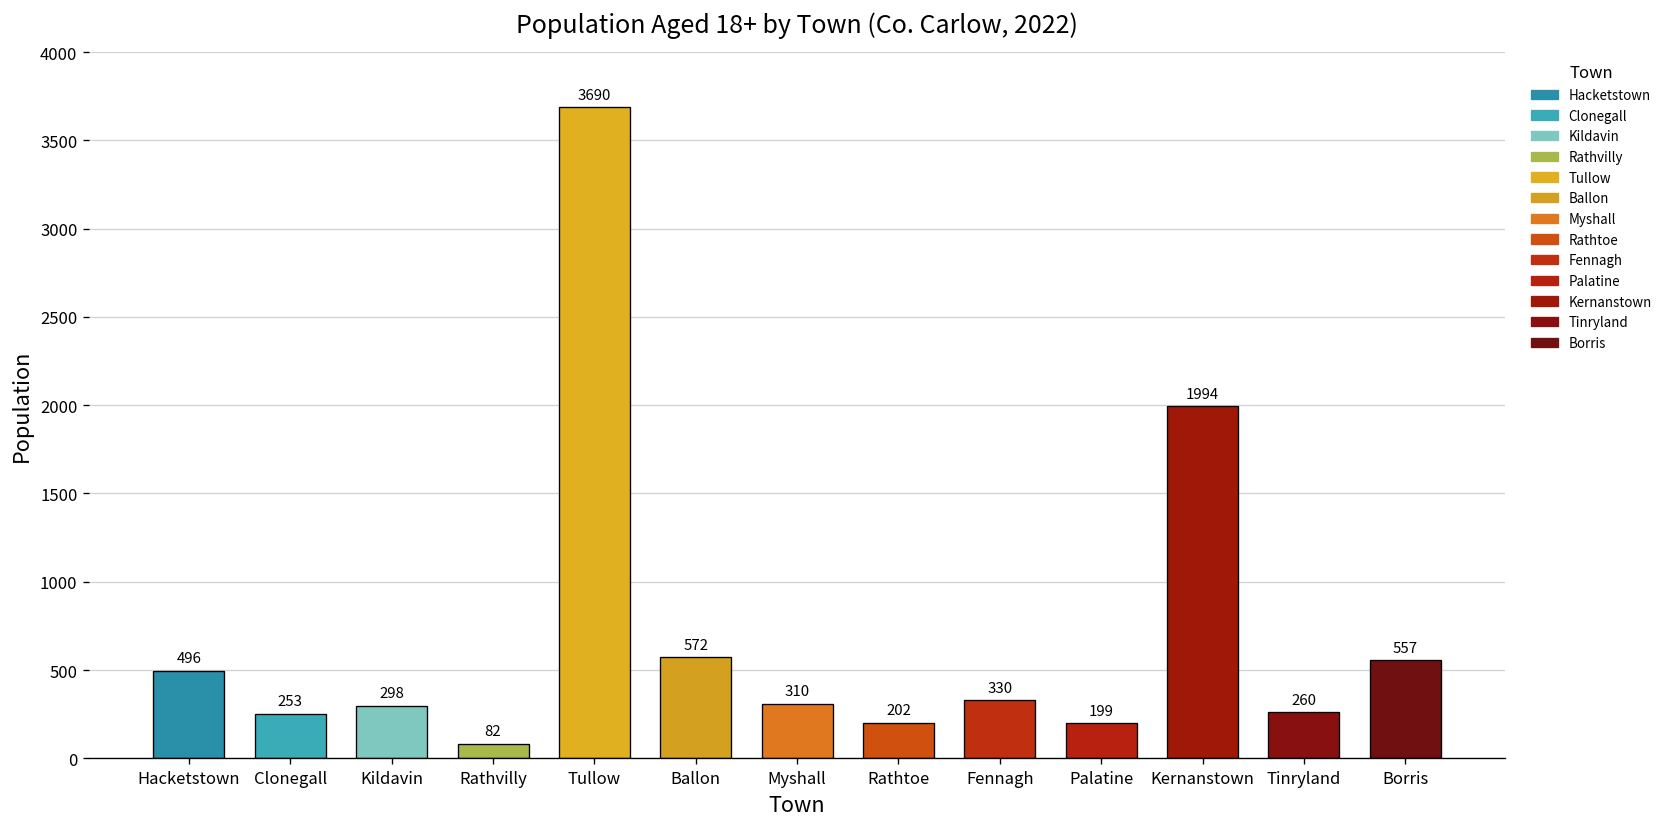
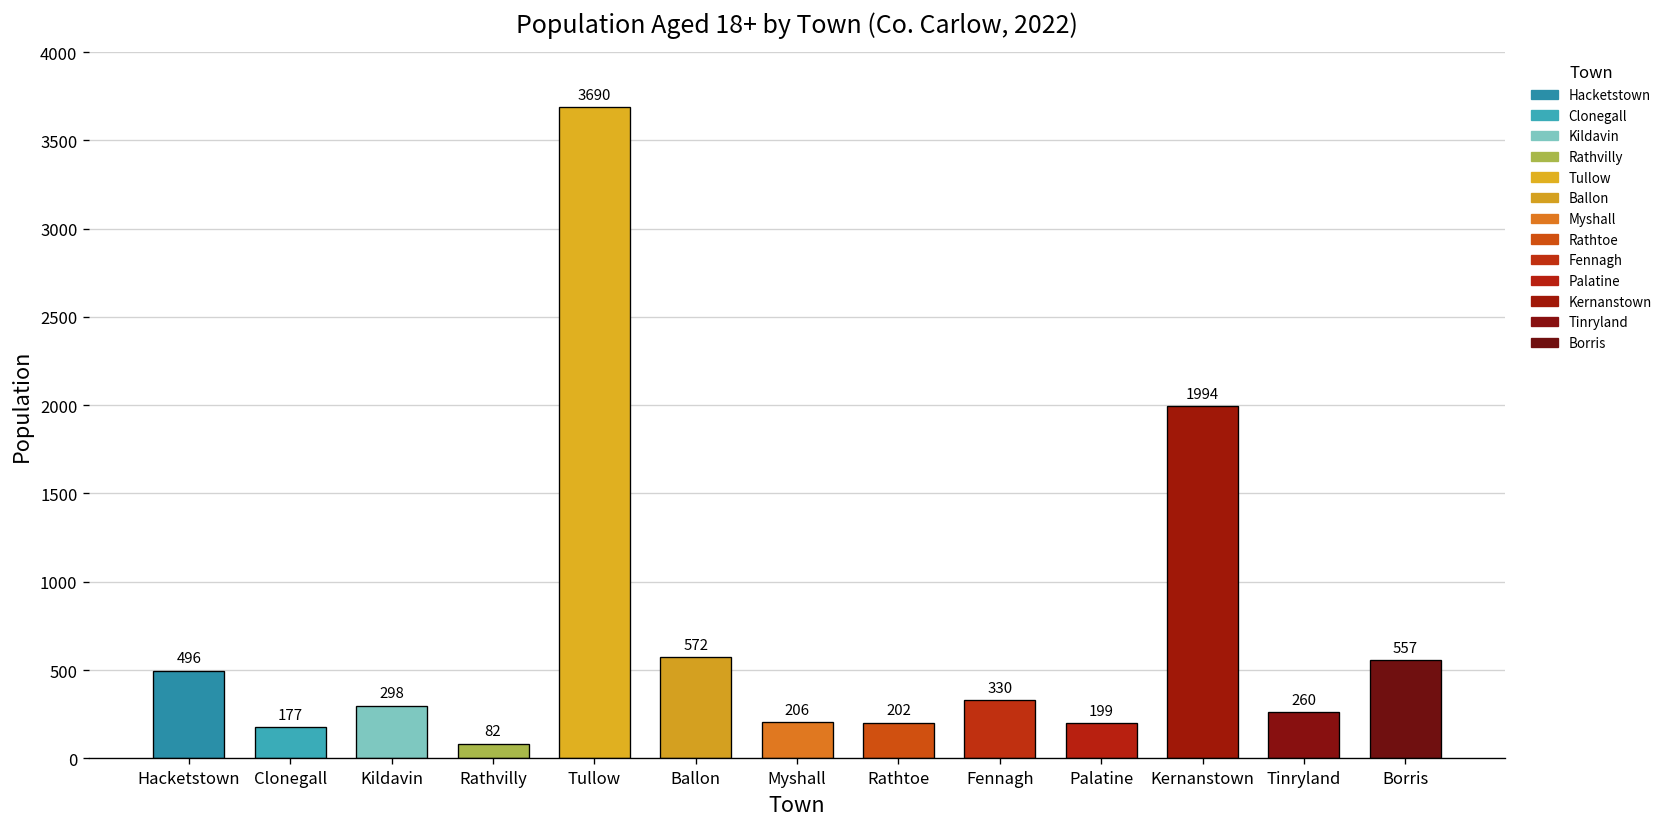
  {
    "Hacketstown": 496,
-   "Clonegall": 253,
+   "Clonegall": 177,
    "Kildavin": 298,
    "Rathvilly": 82,
    "Tullow": 3690,
    "Ballon": 572,
-   "Myshall": 310,
+   "Myshall": 206,
    "Rathtoe": 202,
    "Fennagh": 330,
    "Palatine": 199,
    "Kernanstown": 1994,
    "Tinryland": 260,
    "Borris": 557
  }
